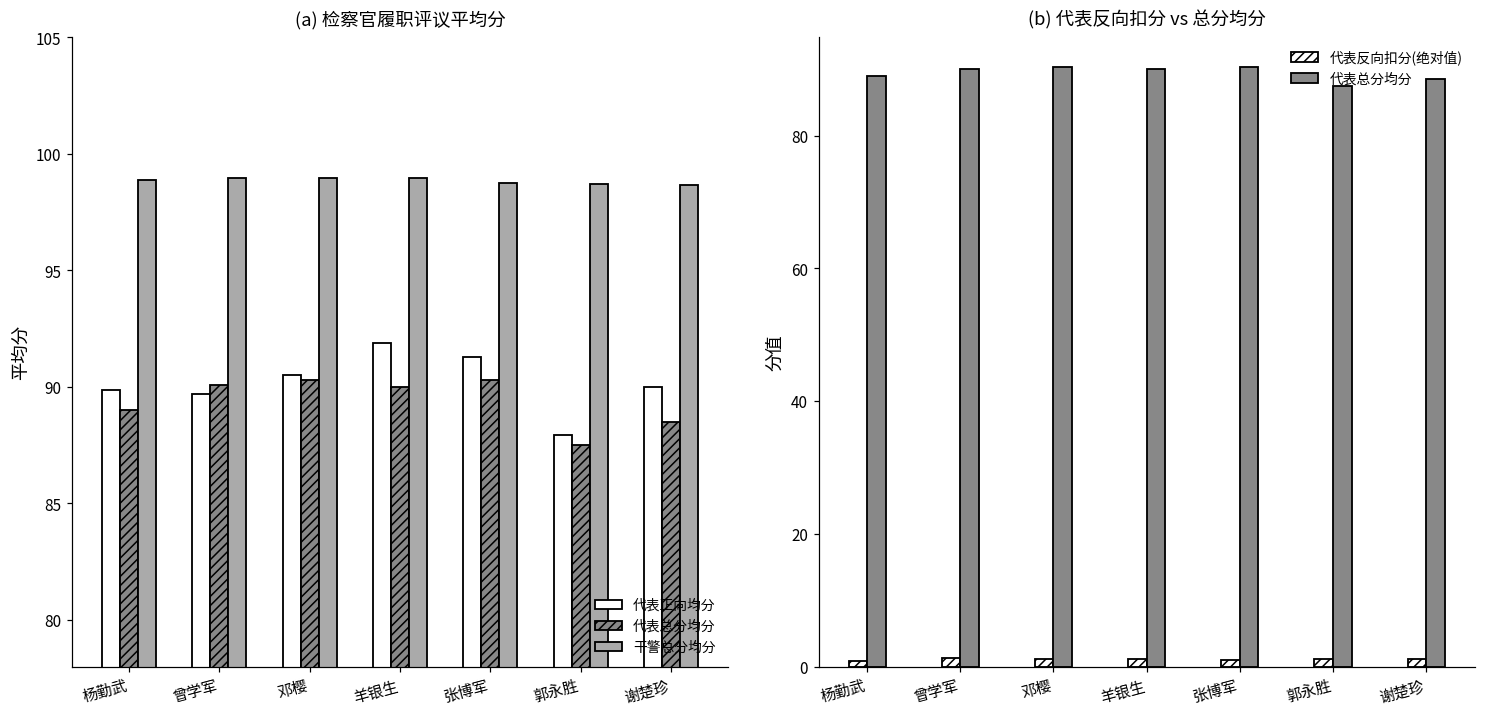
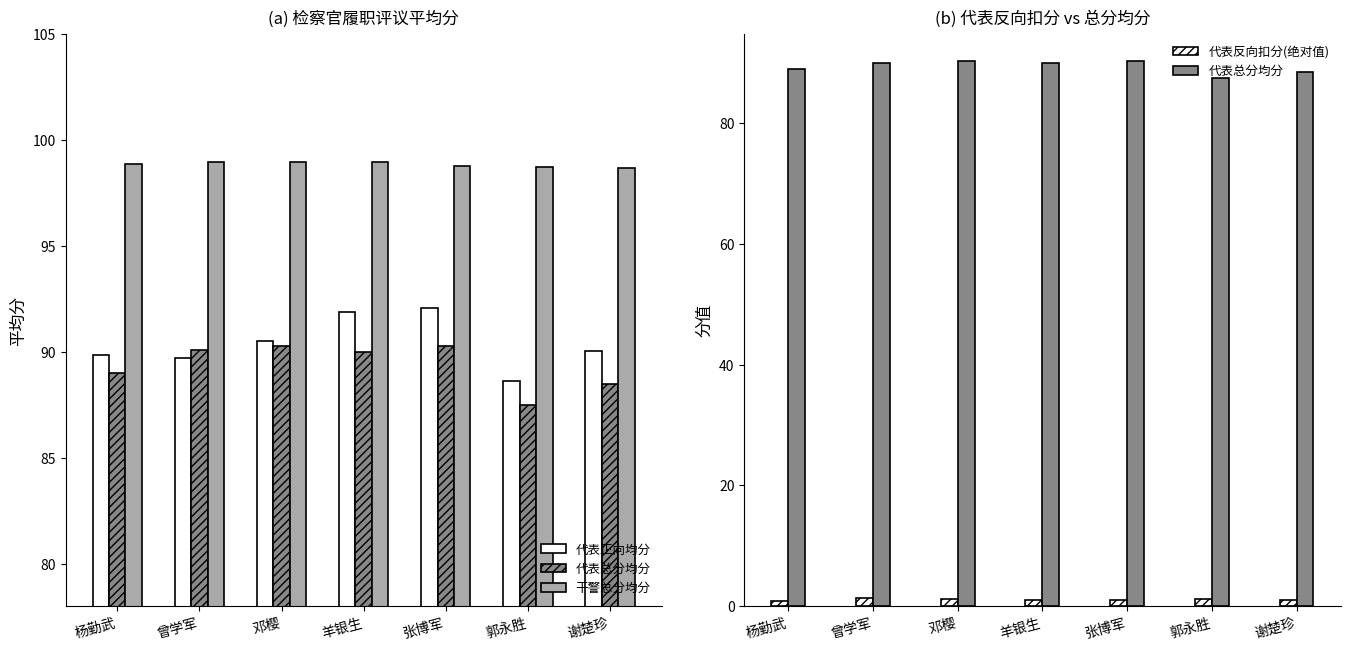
  {
    "(a) 检察官履职评议平均分": {
      "代表正向均分": {
        "杨勤武": 89.9,
        "曾学军": 89.7,
        "邓樱": 90.5,
        "羊银生": 91.9,
-       "张博军": 91.3,
-       "郭永胜": 87.9,
+       "张博军": 92.1,
+       "郭永胜": 88.6,
        "谢楚珍": 90.0
      }
    },
    "(b) 代表反向扣分 vs 总分均分": {
      "代表反向扣分(绝对值)": {
        "杨勤武": 1,
        "曾学军": 1,
        "邓樱": 1,
        "羊银生": 1,
        "张博军": 1,
        "郭永胜": 1,
        "谢楚珍": 1
      },
      "代表总分均分": {
        "杨勤武": 89,
        "曾学军": 90,
        "邓樱": 90,
        "羊银生": 90,
        "张博军": 90,
        "郭永胜": 88,
        "谢楚珍": 89
      }
    }
  }
